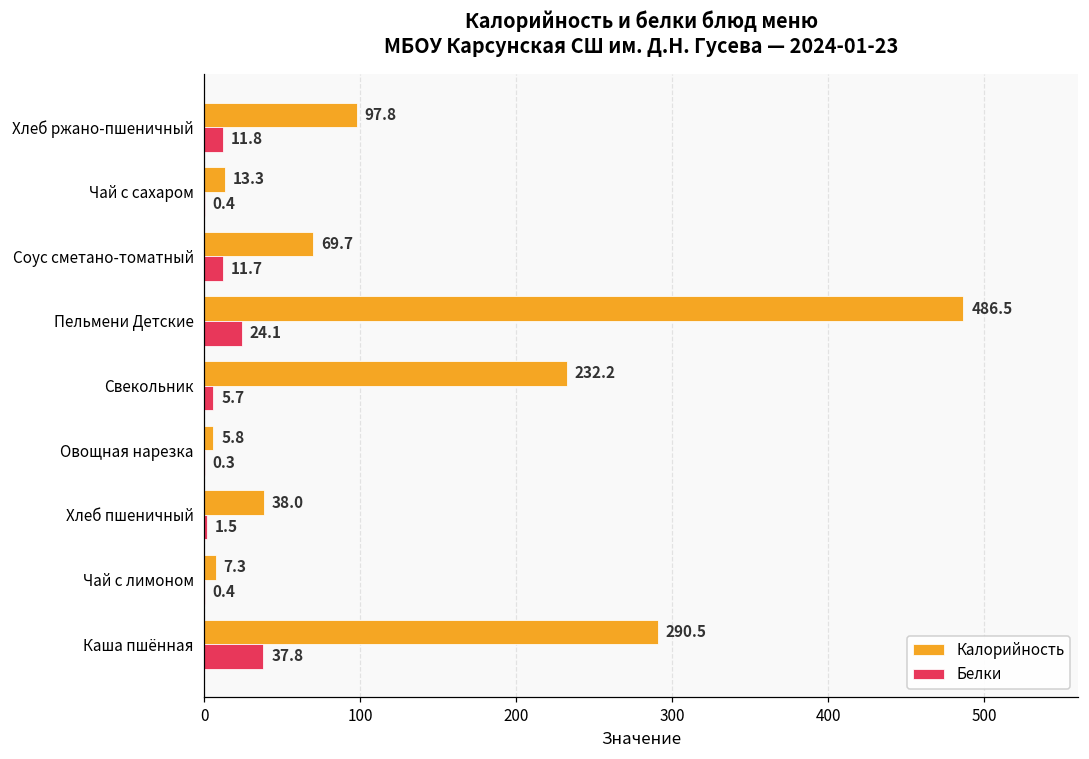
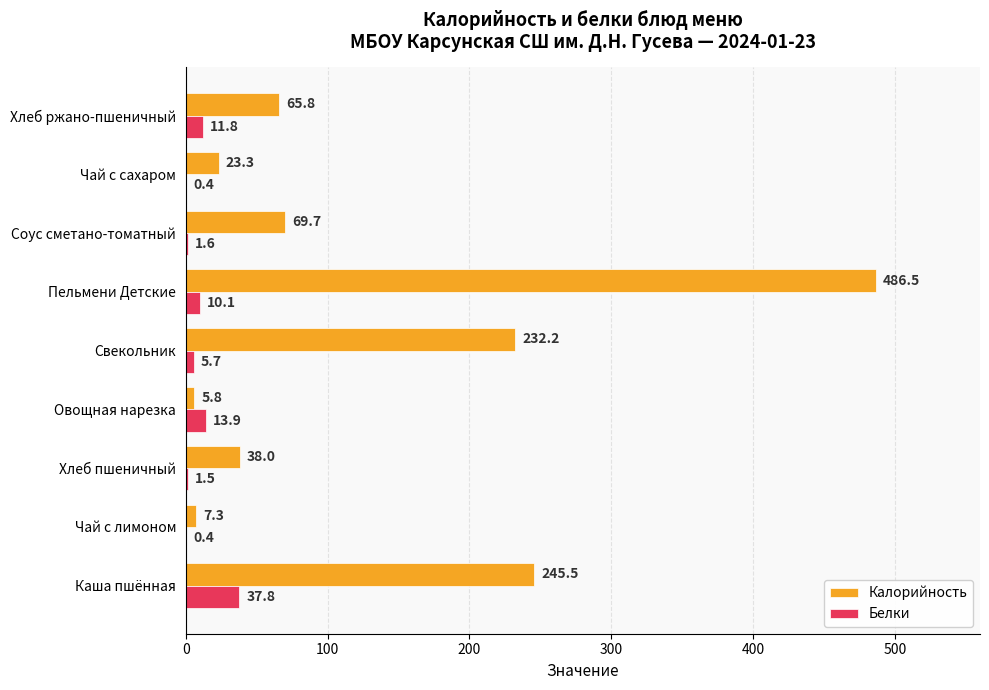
  {
    "Калорийность": {
-     "Хлеб ржано-пшеничный": 97.8,
-     "Чай с сахаром": 13.3,
+     "Хлеб ржано-пшеничный": 65.8,
+     "Чай с сахаром": 23.3,
      "Соус сметано-томатный": 69.7,
      "Пельмени Детские": 486.5,
      "Свекольник": 232.2,
      "Овощная нарезка": 5.8,
      "Хлеб пшеничный": 38.0,
      "Чай с лимоном": 7.3,
-     "Каша пшённая": 290.5
+     "Каша пшённая": 245.5
    },
    "Белки": {
      "Хлеб ржано-пшеничный": 11.8,
      "Чай с сахаром": 0.4,
-     "Соус сметано-томатный": 11.7,
-     "Пельмени Детские": 24.1,
+     "Соус сметано-томатный": 1.6,
+     "Пельмени Детские": 10.1,
      "Свекольник": 5.7,
-     "Овощная нарезка": 0.3,
+     "Овощная нарезка": 13.9,
      "Хлеб пшеничный": 1.5,
      "Чай с лимоном": 0.4,
      "Каша пшённая": 37.8
    }
  }
